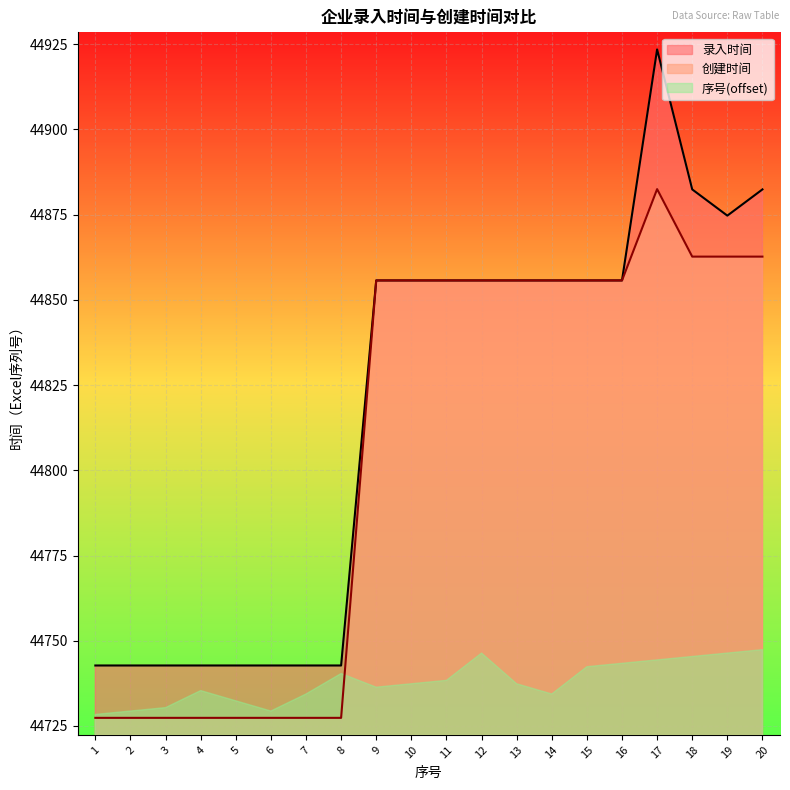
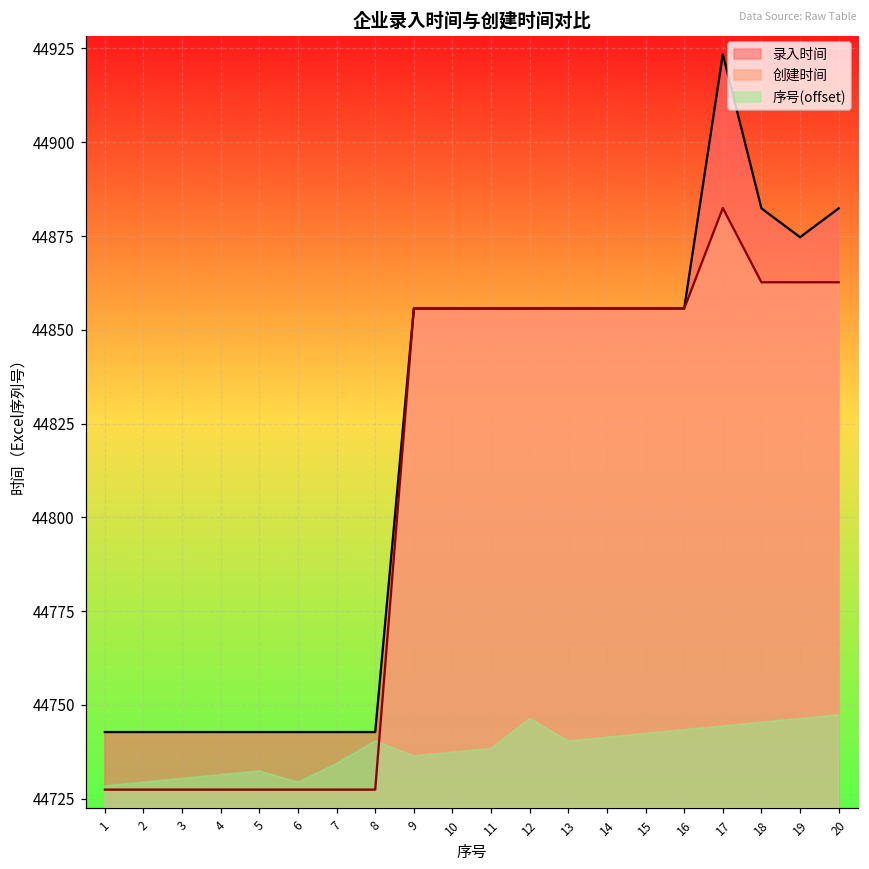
  {
    "序号(offset)": {
      "1": 44728,
      "2": 44729,
      "3": 44730,
-     "4": 44735,
+     "4": 44731,
      "5": 44732,
      "6": 44729,
      "7": 44734,
      "8": 44740,
      "9": 44736,
      "10": 44737,
      "11": 44738,
      "12": 44746,
-     "13": 44737,
-     "14": 44734,
+     "13": 44740,
+     "14": 44741,
      "15": 44742,
      "16": 44743,
      "17": 44744,
      "18": 44745,
      "19": 44746,
      "20": 44747
    }
  }
